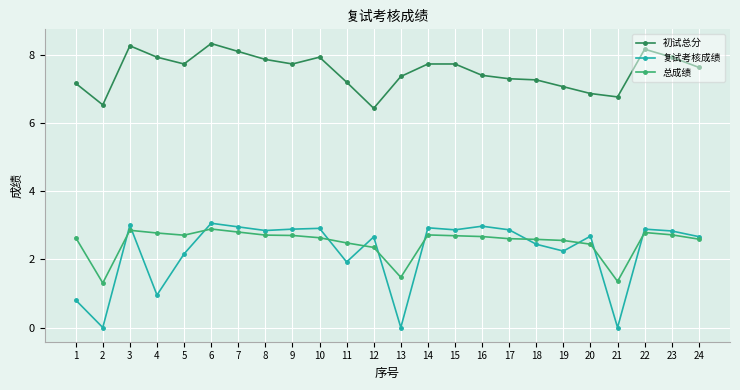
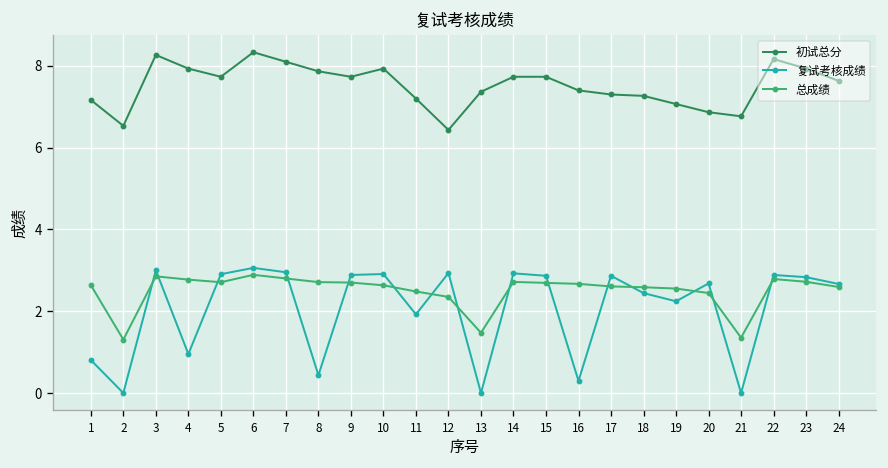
  {
    "复试考核成绩": {
      "1": 0.8,
      "2": 0.0,
      "3": 3.0,
      "4": 1.0,
-     "5": 2.2,
+     "5": 2.9,
      "6": 3.1,
      "7": 3.0,
-     "8": 2.8,
+     "8": 0.4,
      "9": 2.9,
      "10": 2.9,
      "11": 1.9,
-     "12": 2.7,
+     "12": 2.9,
      "13": 0.0,
      "14": 2.9,
      "15": 2.9,
-     "16": 3.0,
+     "16": 0.3,
      "17": 2.9,
      "18": 2.4,
      "19": 2.2,
      "20": 2.7,
      "21": 0.0,
      "22": 2.9,
      "23": 2.8
    }
  }
